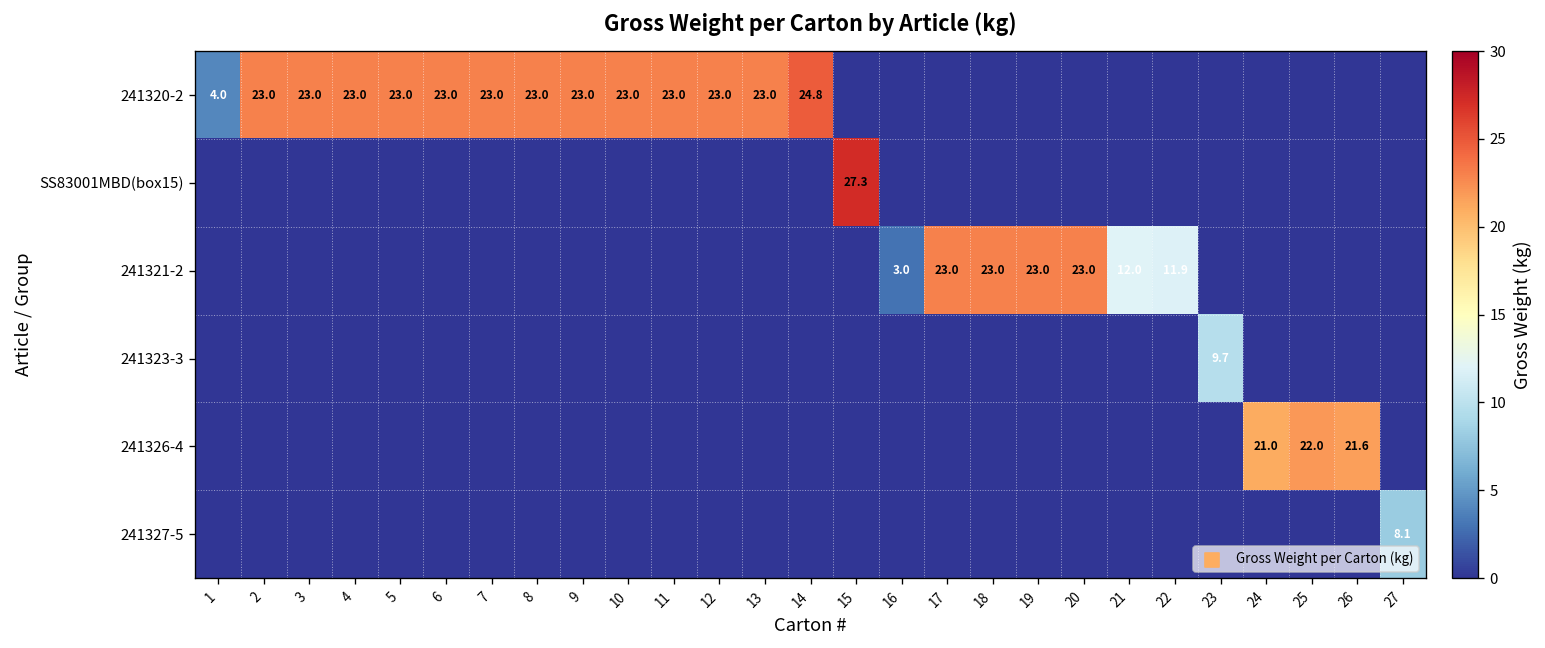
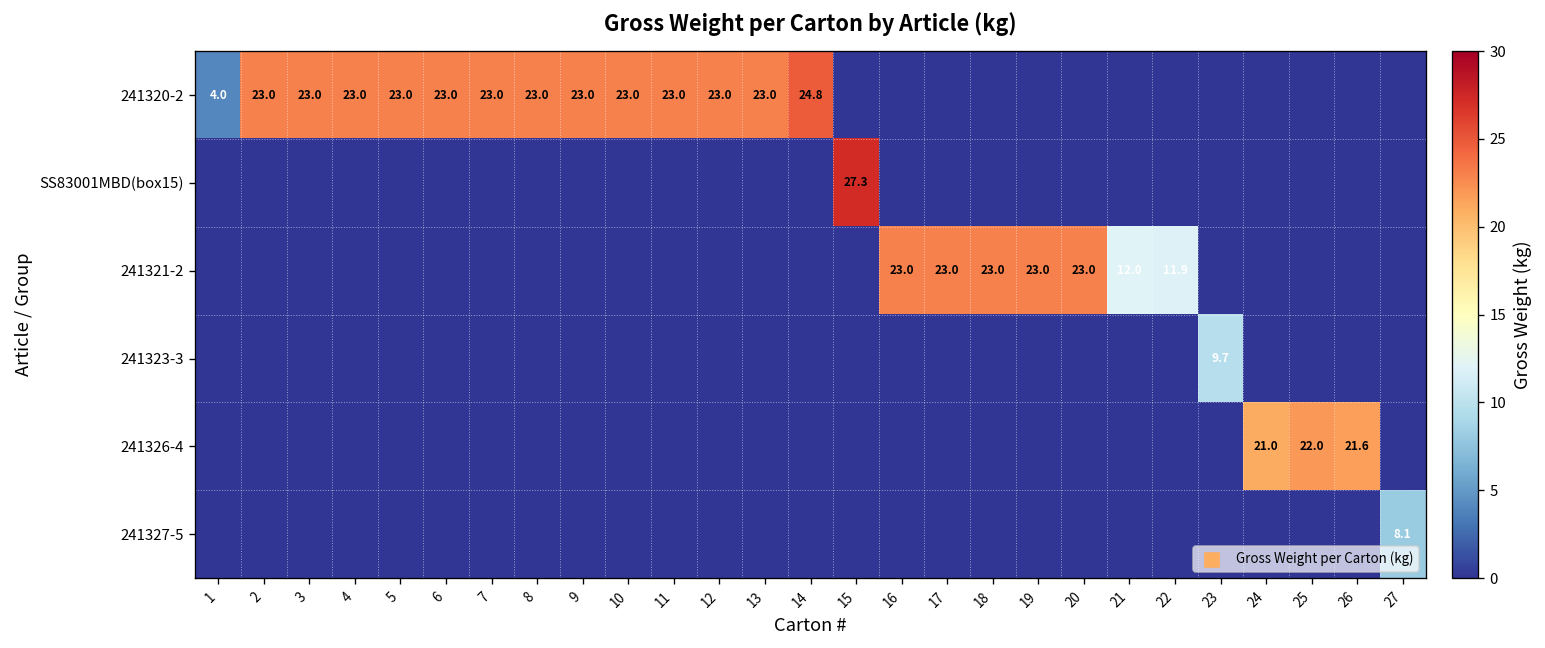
  {
    "241320-2": {
      "1": 4.0,
      "2": 23.0,
      "3": 23.0,
      "4": 23.0,
      "5": 23.0,
      "6": 23.0,
      "7": 23.0,
      "8": 23.0,
      "9": 23.0,
      "10": 23.0,
      "11": 23.0,
      "12": 23.0,
      "13": 23.0,
      "14": 24.8
    },
    "SS83001MBD(box15)": {
      "15": 27.3
    },
    "241321-2": {
-     "16": 3.0,
+     "16": 23.0,
      "17": 23.0,
      "18": 23.0,
      "19": 23.0,
      "20": 23.0
    },
    "241323-3": {
      "23": 9.7
    },
    "241326-4": {
      "24": 21.0,
      "25": 22.0,
      "26": 21.6
    },
    "241327-5": {
      "27": 8.1
    }
  }
